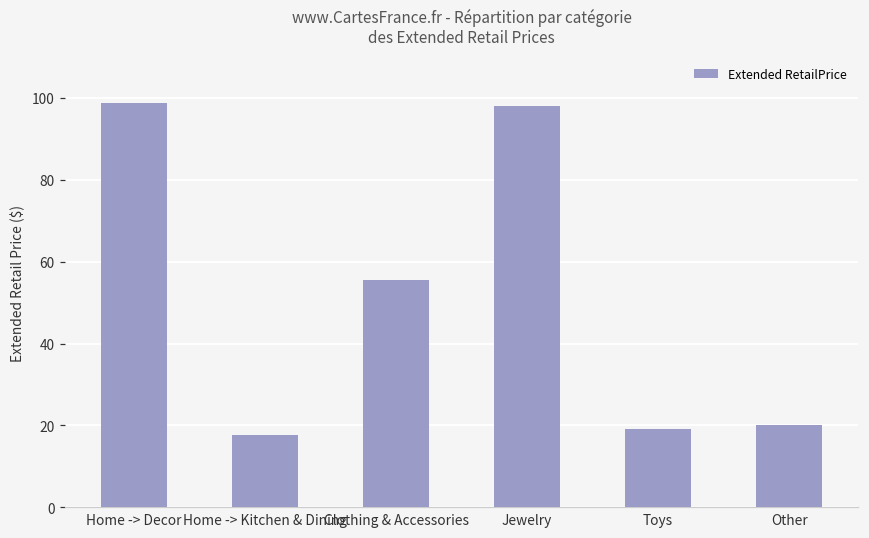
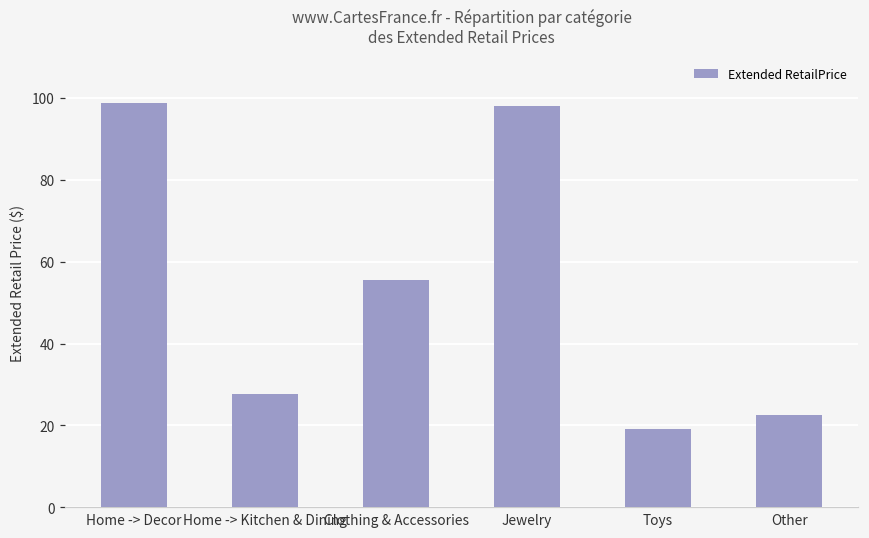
  {
    "Home -> Decor": 99,
-   "Home -> Kitchen & Dining": 18,
+   "Home -> Kitchen & Dining": 28,
    "Jewelry": 98,
    "Toys": 19,
-   "Other": 20
+   "Other": 22
  }
